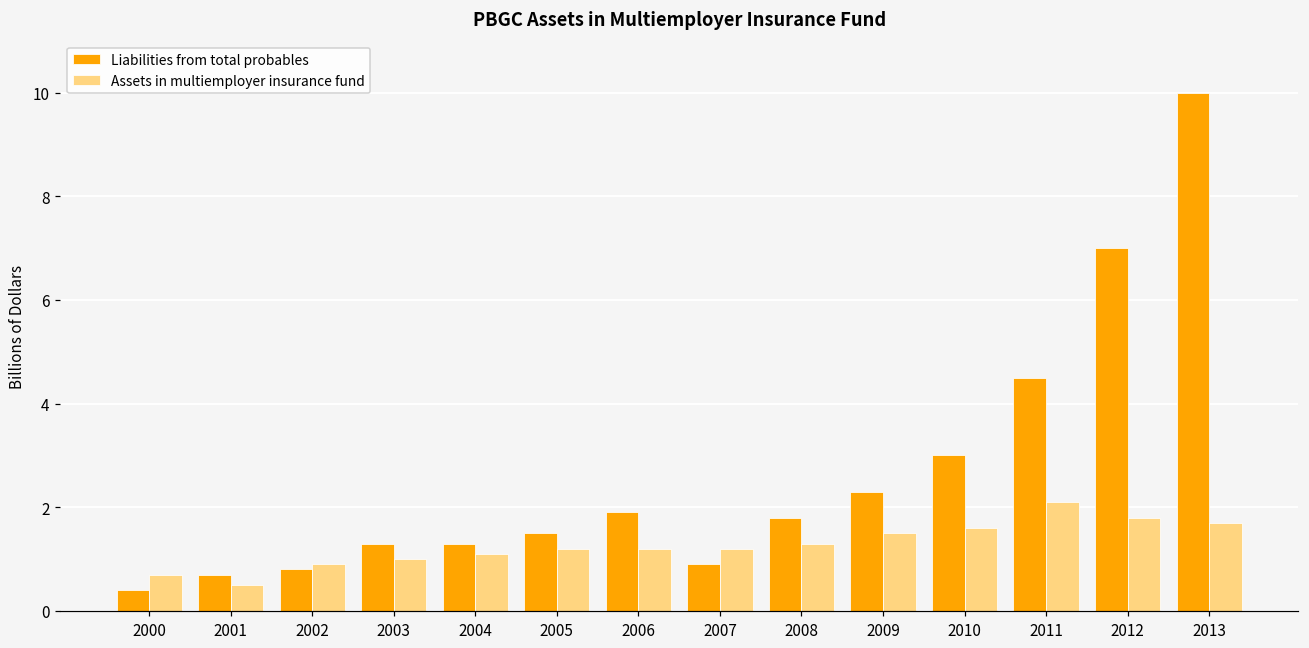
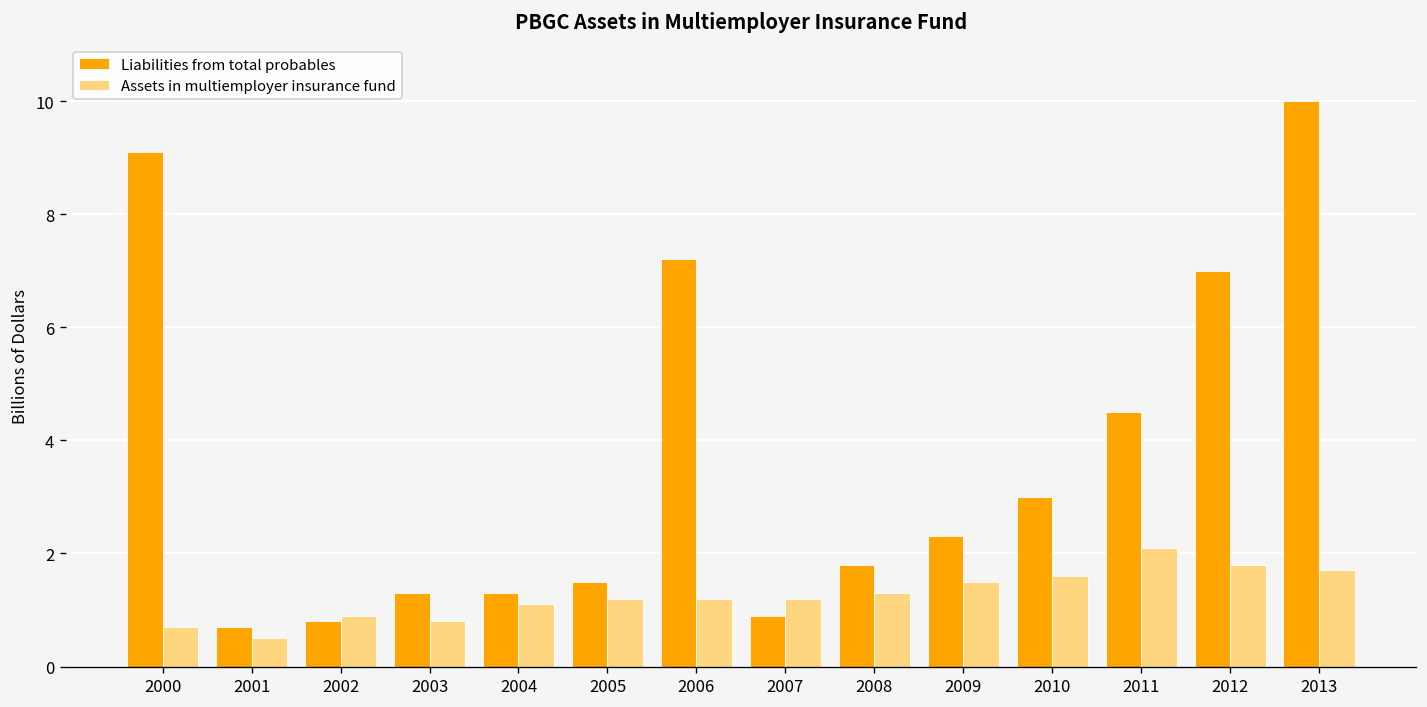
  {
    "Liabilities from total probables": {
-     "2000": 0.4,
+     "2000": 9.1,
      "2001": 0.7,
      "2002": 0.8,
      "2003": 1.3,
      "2004": 1.3,
      "2005": 1.5,
-     "2006": 1.9,
+     "2006": 7.2,
      "2007": 0.9,
      "2008": 1.8,
      "2009": 2.3,
      "2010": 3.0,
      "2011": 4.5,
      "2012": 7.0,
      "2013": 10.0
    },
    "Assets in multiemployer insurance fund": {
      "2000": 0.7,
      "2001": 0.5,
      "2002": 0.9,
-     "2003": 1.0,
+     "2003": 0.8,
      "2004": 1.1,
      "2005": 1.2,
      "2006": 1.2,
      "2007": 1.2,
      "2008": 1.3,
      "2009": 1.5,
      "2010": 1.6,
      "2011": 2.1,
      "2012": 1.8,
      "2013": 1.7
    }
  }
